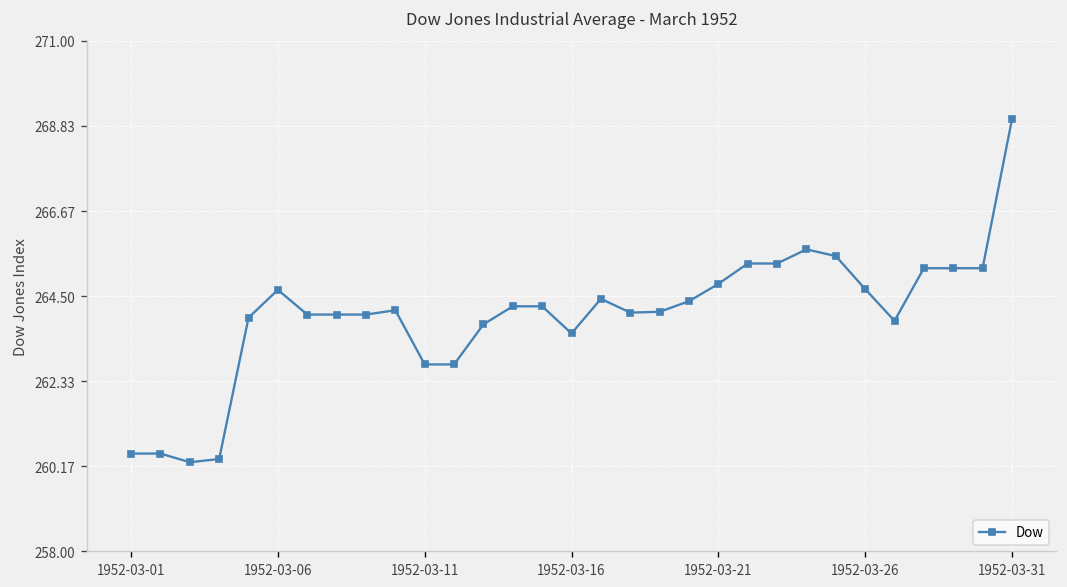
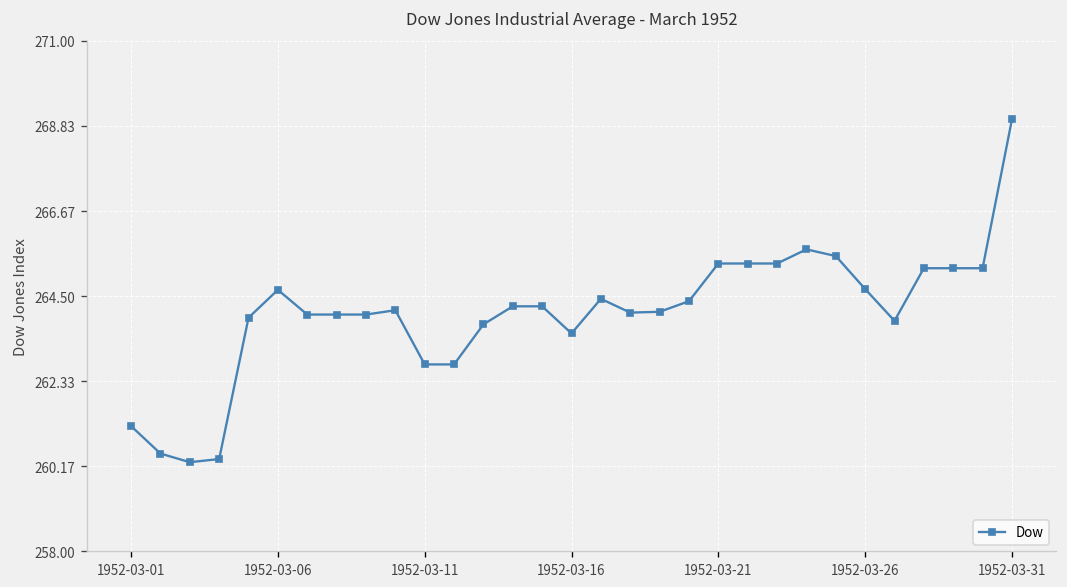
  {
-   "1952-03-01": 260.5,
+   "1952-03-01": 261.2,
    "1952-03-06": 264.7,
    "1952-03-11": 262.8,
    "1952-03-16": 263.6,
-   "1952-03-21": 264.8,
+   "1952-03-21": 265.3,
    "1952-03-26": 264.7,
    "1952-03-31": 269.0
  }
